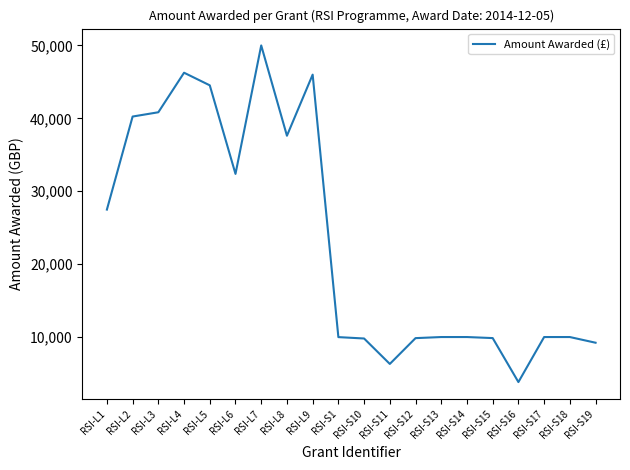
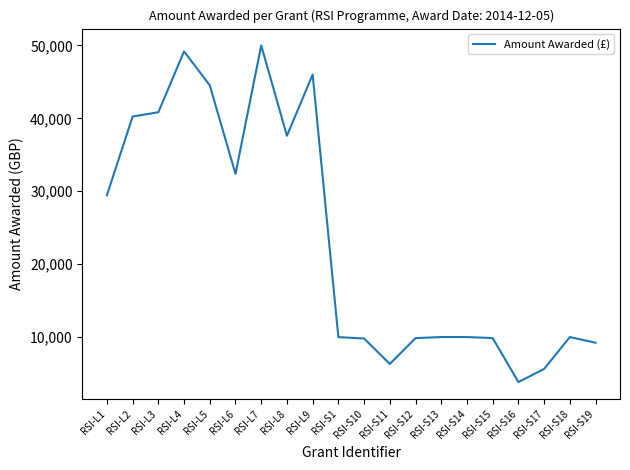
  {
-   "RSI-L1": "27,000",
+   "RSI-L1": "29,000",
    "RSI-L2": "40,000",
    "RSI-L3": "41,000",
-   "RSI-L4": "46,000",
+   "RSI-L4": "49,000",
    "RSI-L5": "45,000",
    "RSI-L6": "32,000",
    "RSI-L7": "50,000",
    "RSI-L8": "38,000",
    "RSI-L9": "46,000",
    "RSI-S1": "10,000",
    "RSI-S10": "10,000",
    "RSI-S11": "6,000",
    "RSI-S12": "10,000",
    "RSI-S13": "10,000",
    "RSI-S14": "10,000",
    "RSI-S15": "10,000",
    "RSI-S16": "4,000",
-   "RSI-S17": "10,000",
+   "RSI-S17": "6,000",
    "RSI-S18": "10,000",
    "RSI-S19": "9,000"
  }
